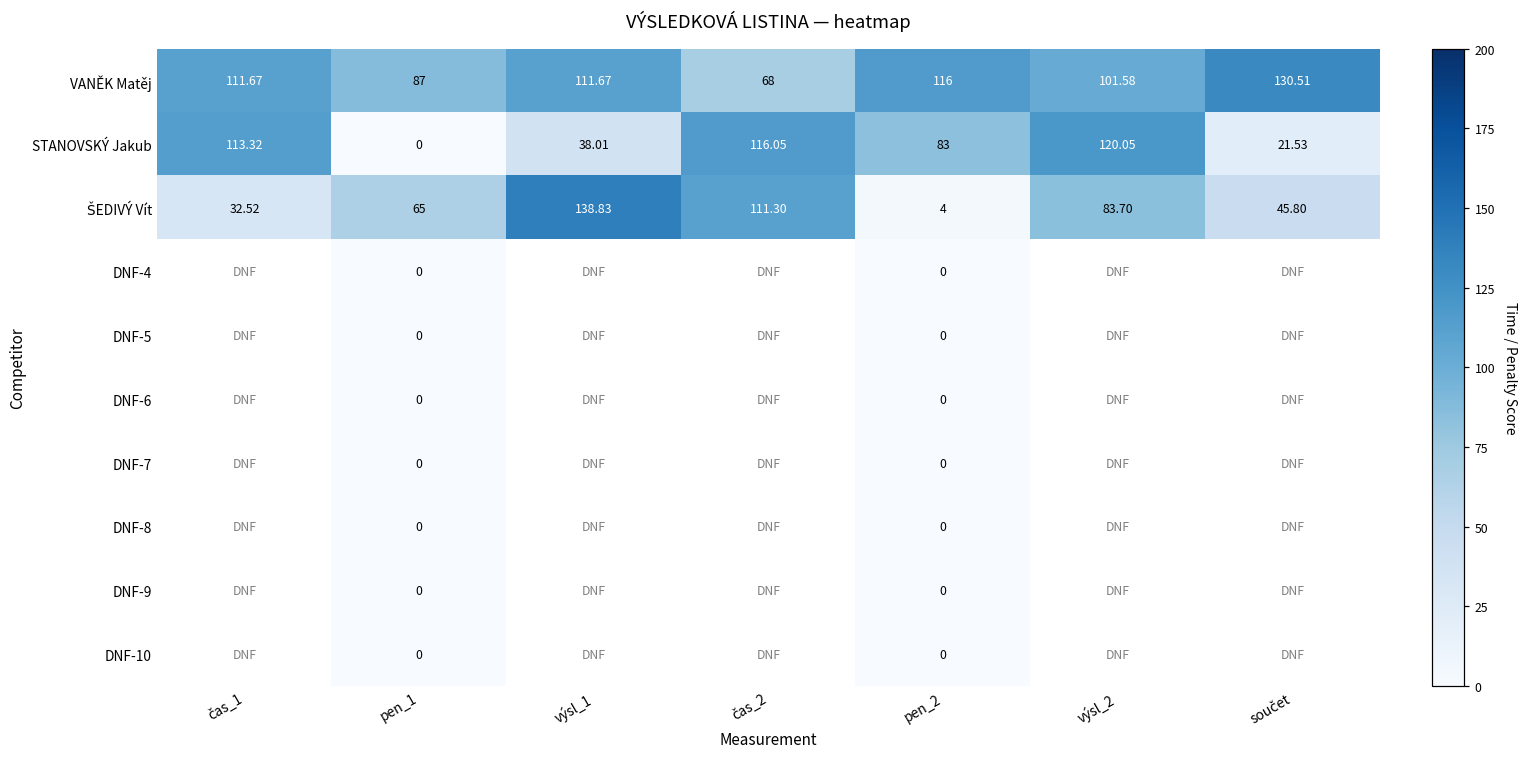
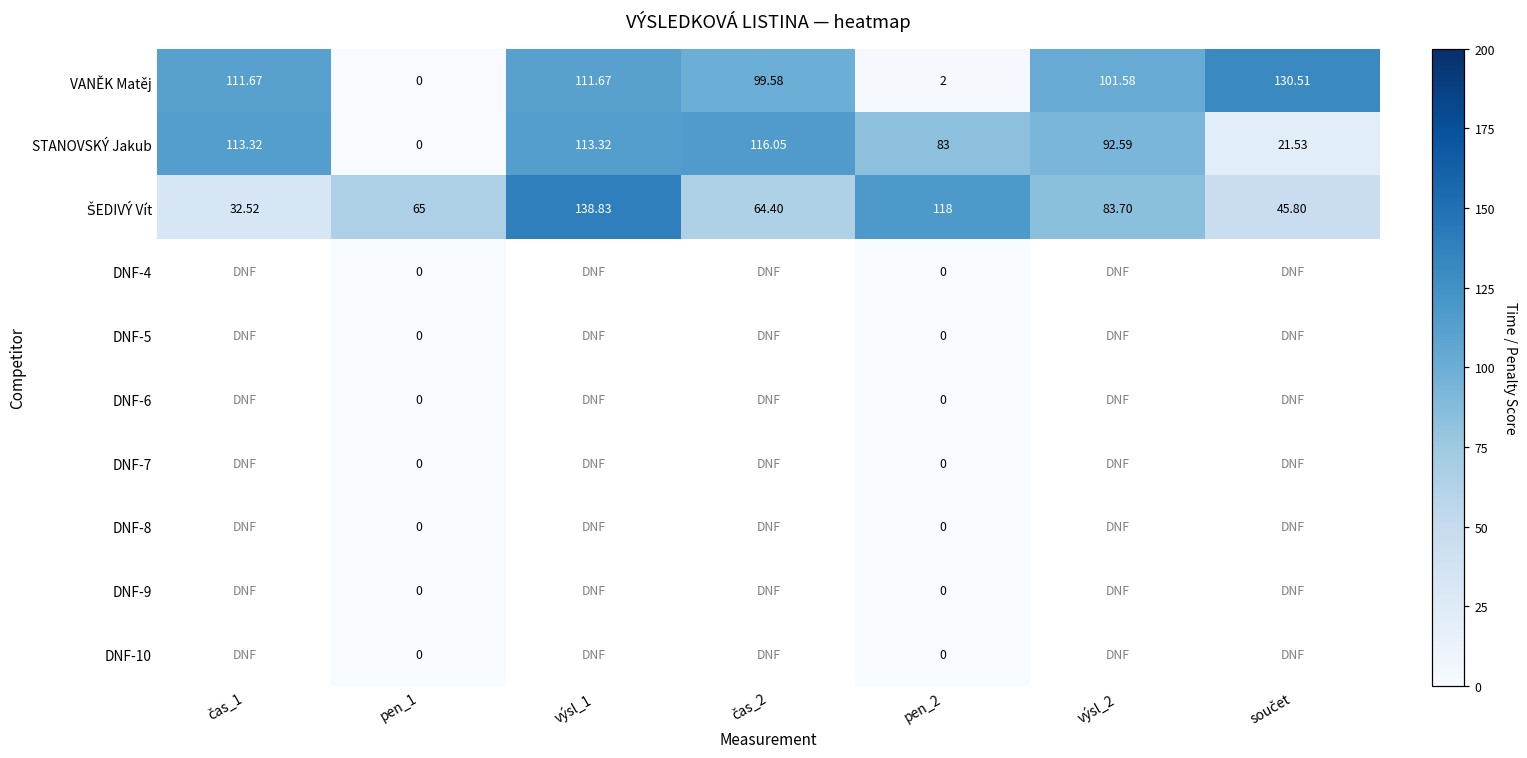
  {
    "VANĚK Matěj": {
      "čas_1": 111.67,
-     "pen_1": 87,
+     "pen_1": 0,
      "výsl_1": 111.67,
-     "čas_2": 68,
-     "pen_2": 116,
+     "čas_2": 99.58,
+     "pen_2": 2,
      "výsl_2": 101.58,
      "součet": 130.51
    },
    "STANOVSKÝ Jakub": {
      "čas_1": 113.32,
      "pen_1": 0,
-     "výsl_1": 38.01,
+     "výsl_1": 113.32,
      "čas_2": 116.05,
      "pen_2": 83,
-     "výsl_2": 120.05,
+     "výsl_2": 92.59,
      "součet": 21.53
    },
    "ŠEDIVÝ Vít": {
      "čas_1": 32.52,
      "pen_1": 65,
      "výsl_1": 138.83,
-     "čas_2": 111.30,
-     "pen_2": 4,
+     "čas_2": 64.40,
+     "pen_2": 118,
      "výsl_2": 83.70,
      "součet": 45.80
    },
    "DNF-4": {
      "pen_1": 0,
      "pen_2": 0
    },
    "DNF-5": {
      "pen_1": 0,
      "pen_2": 0
    },
    "DNF-6": {
      "pen_1": 0,
      "pen_2": 0
    },
    "DNF-7": {
      "pen_1": 0,
      "pen_2": 0
    },
    "DNF-8": {
      "pen_1": 0,
      "pen_2": 0
    },
    "DNF-9": {
      "pen_1": 0,
      "pen_2": 0
    },
    "DNF-10": {
      "pen_1": 0,
      "pen_2": 0
    }
  }
